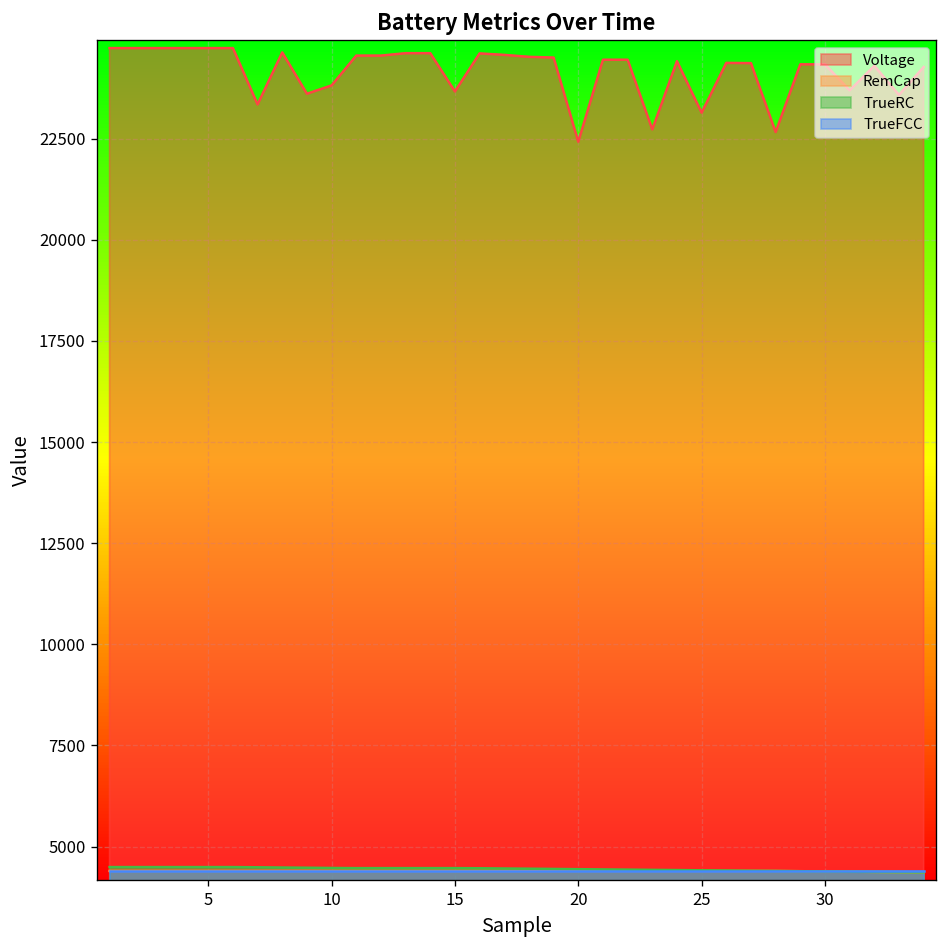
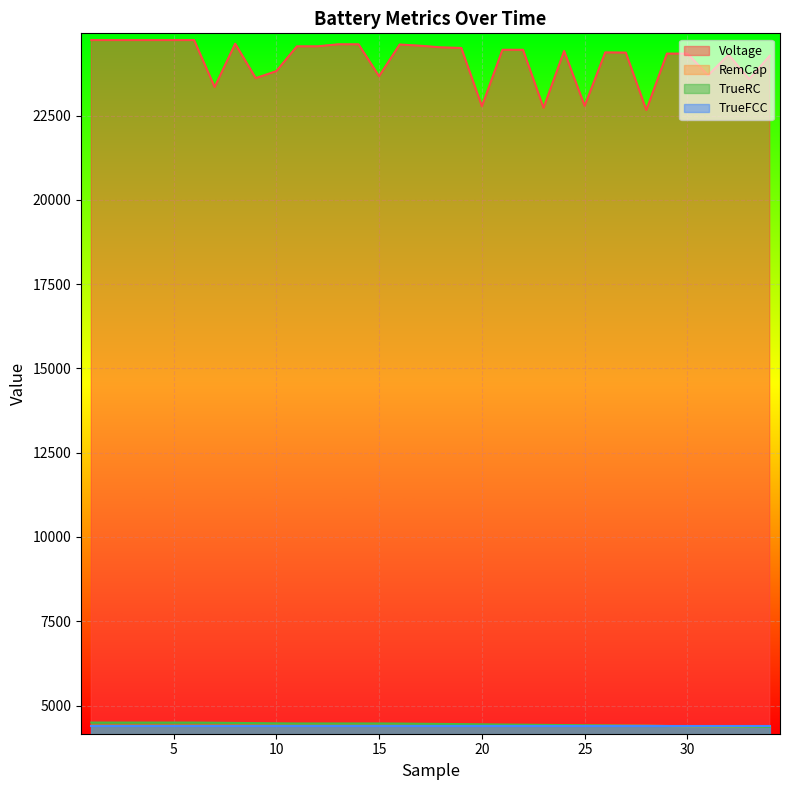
  {
    "Voltage": {
      "5": 24700,
      "10": 23800,
      "15": 23700,
-     "20": 22400,
-     "25": 23100
+     "20": 22800,
+     "25": 22800
    },
    "TrueRC": {
      "5": 4500
    }
  }
